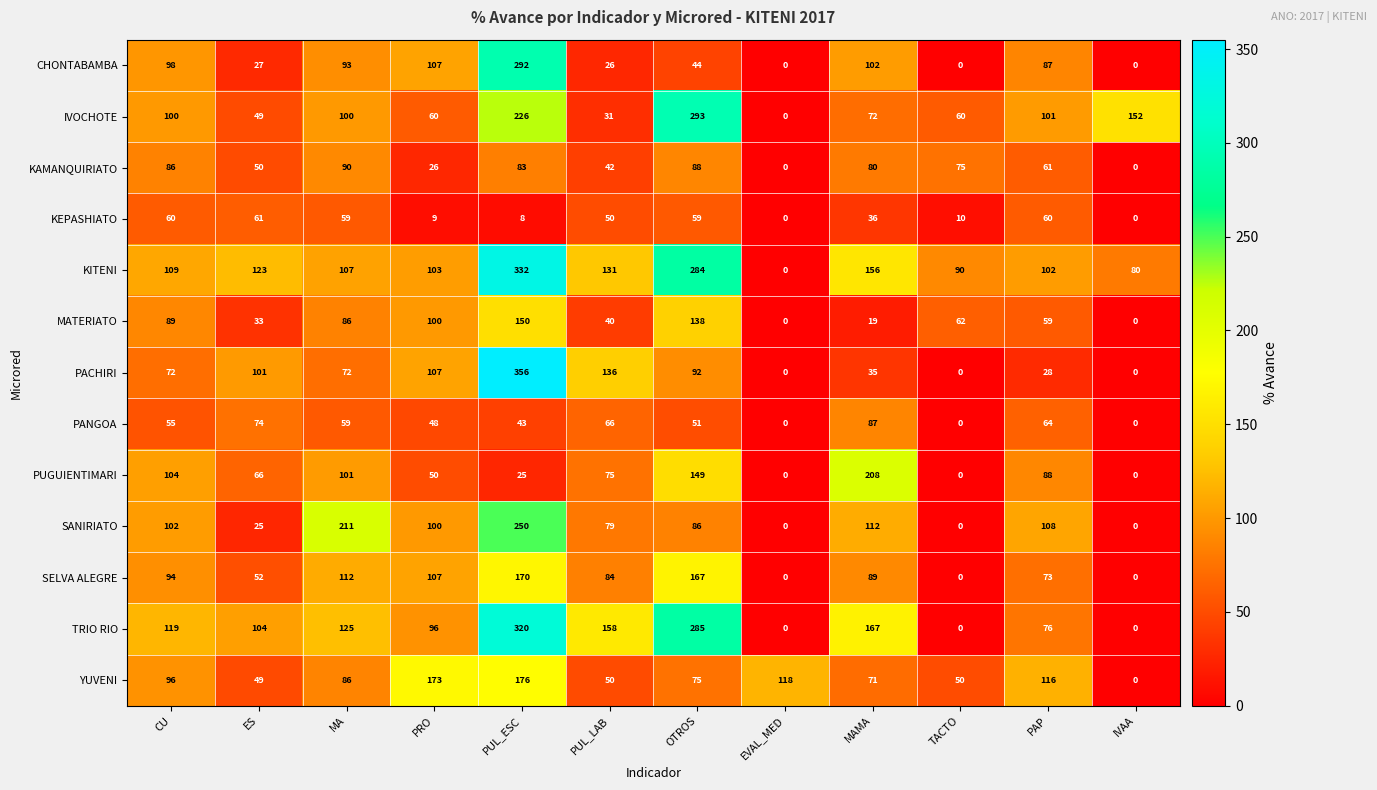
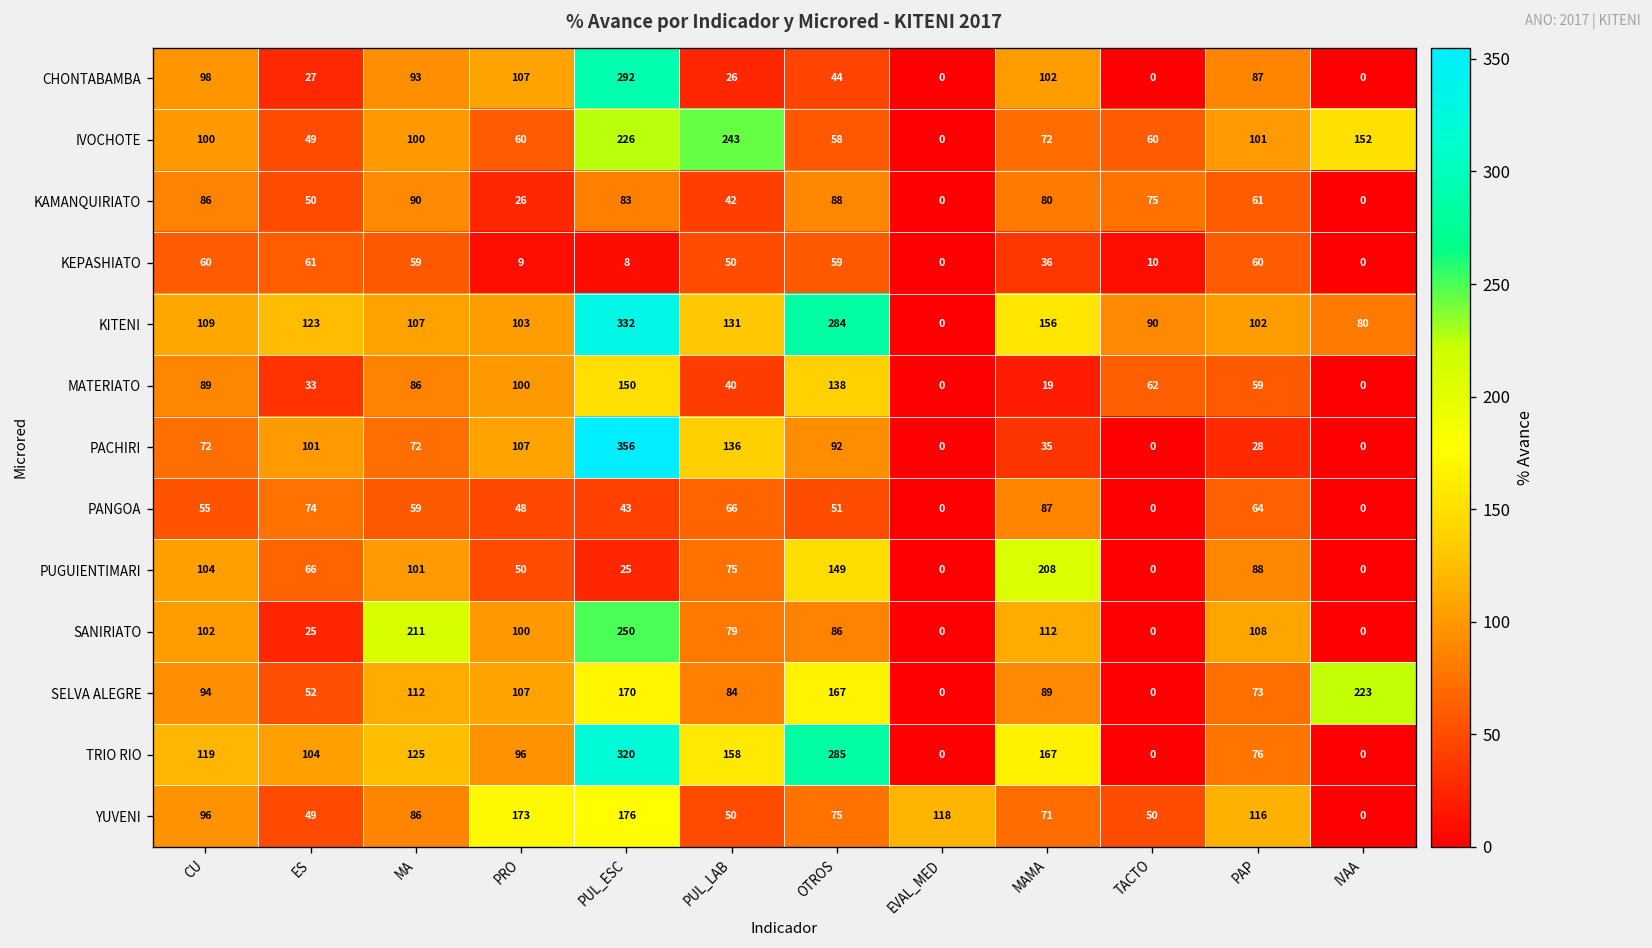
  {
    "CHONTABAMBA": {
      "CU": 98,
      "ES": 27,
      "MA": 93,
      "PRO": 107,
      "PUL_ESC": 292,
      "PUL_LAB": 26,
      "OTROS": 44,
      "EVAL_MED": 0,
      "MAMA": 102,
      "TACTO": 0,
      "PAP": 87,
      "IVAA": 0
    },
    "IVOCHOTE": {
      "CU": 100,
      "ES": 49,
      "MA": 100,
      "PRO": 60,
      "PUL_ESC": 226,
-     "PUL_LAB": 31,
-     "OTROS": 293,
+     "PUL_LAB": 243,
+     "OTROS": 58,
      "EVAL_MED": 0,
      "MAMA": 72,
      "TACTO": 60,
      "PAP": 101,
      "IVAA": 152
    },
    "KAMANQUIRIATO": {
      "CU": 86,
      "ES": 50,
      "MA": 90,
      "PRO": 26,
      "PUL_ESC": 83,
      "PUL_LAB": 42,
      "OTROS": 88,
      "EVAL_MED": 0,
      "MAMA": 80,
      "TACTO": 75,
      "PAP": 61,
      "IVAA": 0
    },
    "KEPASHIATO": {
      "CU": 60,
      "ES": 61,
      "MA": 59,
      "PRO": 9,
      "PUL_ESC": 8,
      "PUL_LAB": 50,
      "OTROS": 59,
      "EVAL_MED": 0,
      "MAMA": 36,
      "TACTO": 10,
      "PAP": 60,
      "IVAA": 0
    },
    "KITENI": {
      "CU": 109,
      "ES": 123,
      "MA": 107,
      "PRO": 103,
      "PUL_ESC": 332,
      "PUL_LAB": 131,
      "OTROS": 284,
      "EVAL_MED": 0,
      "MAMA": 156,
      "TACTO": 90,
      "PAP": 102,
      "IVAA": 80
    },
    "MATERIATO": {
      "CU": 89,
      "ES": 33,
      "MA": 86,
      "PRO": 100,
      "PUL_ESC": 150,
      "PUL_LAB": 40,
      "OTROS": 138,
      "EVAL_MED": 0,
      "MAMA": 19,
      "TACTO": 62,
      "PAP": 59,
      "IVAA": 0
    },
    "PACHIRI": {
      "CU": 72,
      "ES": 101,
      "MA": 72,
      "PRO": 107,
      "PUL_ESC": 356,
      "PUL_LAB": 136,
      "OTROS": 92,
      "EVAL_MED": 0,
      "MAMA": 35,
      "TACTO": 0,
      "PAP": 28,
      "IVAA": 0
    },
    "PANGOA": {
      "CU": 55,
      "ES": 74,
      "MA": 59,
      "PRO": 48,
      "PUL_ESC": 43,
      "PUL_LAB": 66,
      "OTROS": 51,
      "EVAL_MED": 0,
      "MAMA": 87,
      "TACTO": 0,
      "PAP": 64,
      "IVAA": 0
    },
    "PUGUIENTIMARI": {
      "CU": 104,
      "ES": 66,
      "MA": 101,
      "PRO": 50,
      "PUL_ESC": 25,
      "PUL_LAB": 75,
      "OTROS": 149,
      "EVAL_MED": 0,
      "MAMA": 208,
      "TACTO": 0,
      "PAP": 88,
      "IVAA": 0
    },
    "SANIRIATO": {
      "CU": 102,
      "ES": 25,
      "MA": 211,
      "PRO": 100,
      "PUL_ESC": 250,
      "PUL_LAB": 79,
      "OTROS": 86,
      "EVAL_MED": 0,
      "MAMA": 112,
      "TACTO": 0,
      "PAP": 108,
      "IVAA": 0
    },
    "SELVA ALEGRE": {
      "CU": 94,
      "ES": 52,
      "MA": 112,
      "PRO": 107,
      "PUL_ESC": 170,
      "PUL_LAB": 84,
      "OTROS": 167,
      "EVAL_MED": 0,
      "MAMA": 89,
      "TACTO": 0,
      "PAP": 73,
-     "IVAA": 0
+     "IVAA": 223
    },
    "TRIO RIO": {
      "CU": 119,
      "ES": 104,
      "MA": 125,
      "PRO": 96,
      "PUL_ESC": 320,
      "PUL_LAB": 158,
      "OTROS": 285,
      "EVAL_MED": 0,
      "MAMA": 167,
      "TACTO": 0,
      "PAP": 76,
      "IVAA": 0
    },
    "YUVENI": {
      "CU": 96,
      "ES": 49,
      "MA": 86,
      "PRO": 173,
      "PUL_ESC": 176,
      "PUL_LAB": 50,
      "OTROS": 75,
      "EVAL_MED": 118,
      "MAMA": 71,
      "TACTO": 50,
      "PAP": 116,
      "IVAA": 0
    }
  }
